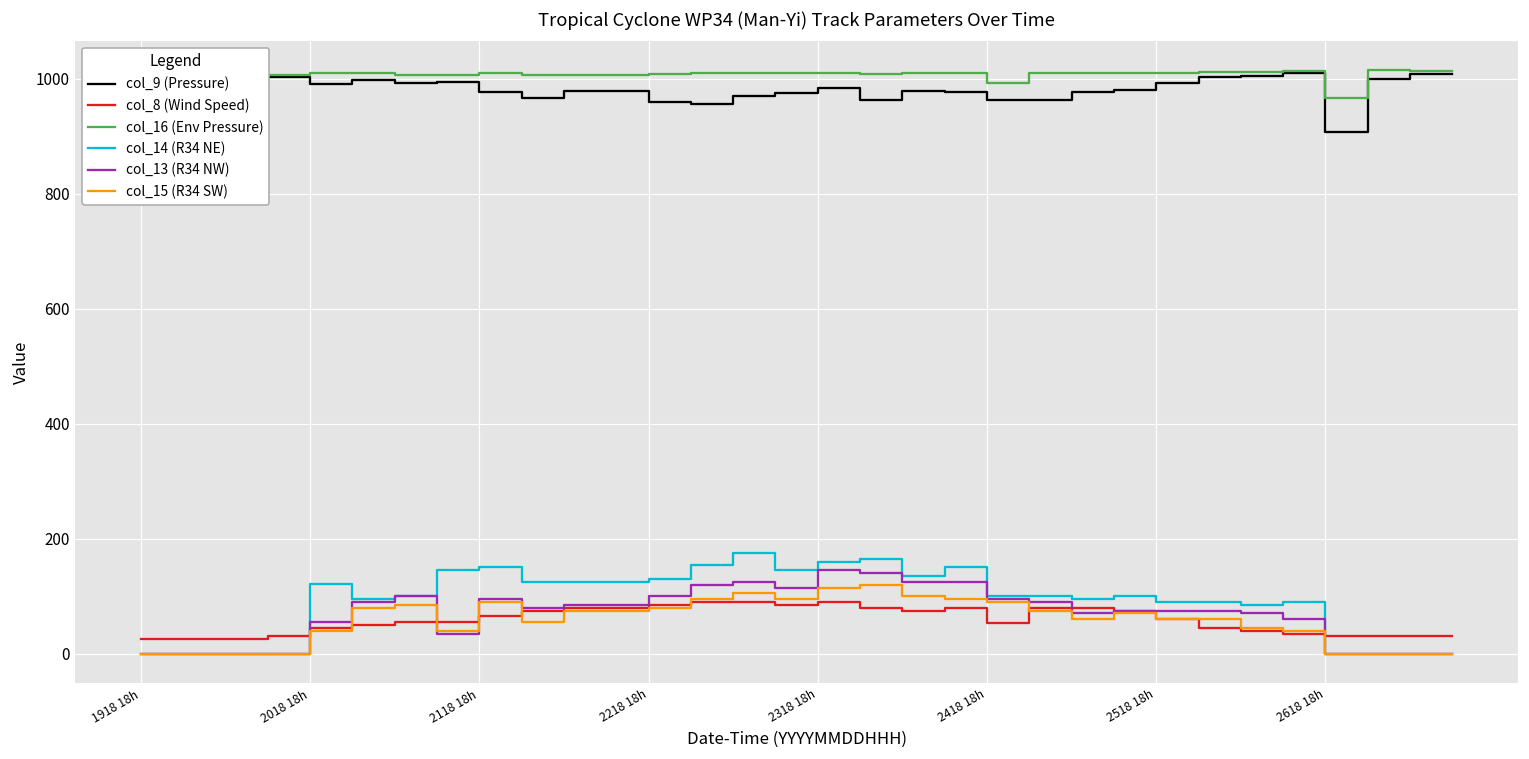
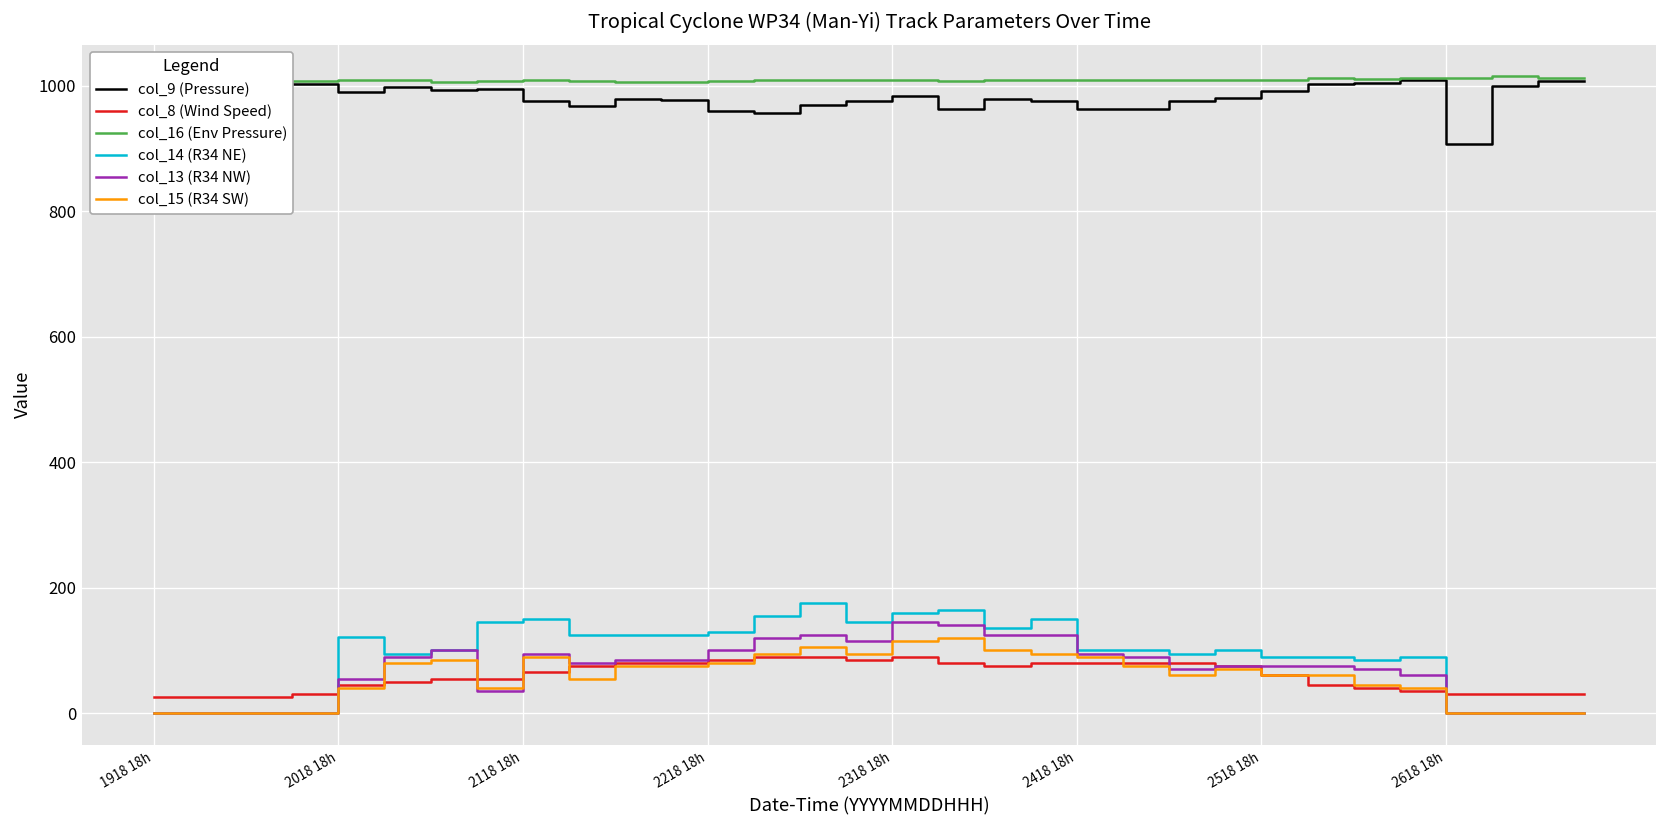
  {
    "col_9 (Pressure)": {
      "2018 18h": 990,
      "2118 18h": 980,
      "2218 18h": 960,
      "2318 18h": 980,
      "2418 18h": 960,
      "2518 18h": 990,
      "2618 18h": 910
    },
    "col_8 (Wind Speed)": {
      "1918 18h": 30,
      "2018 18h": 50,
      "2118 18h": 70,
      "2218 18h": 90,
      "2318 18h": 90,
-     "2418 18h": 50,
+     "2418 18h": 80,
      "2618 18h": 30
    },
    "col_16 (Env Pressure)": {
      "2018 18h": 1010,
      "2118 18h": 1010,
      "2218 18h": 1010,
      "2318 18h": 1010,
-     "2418 18h": 990,
+     "2418 18h": 1010,
      "2518 18h": 1010,
-     "2618 18h": 970
+     "2618 18h": 1010
    },
    "col_14 (R34 NE)": {
      "2018 18h": 120,
      "2118 18h": 150,
      "2218 18h": 130,
      "2318 18h": 160,
      "2418 18h": 100,
      "2518 18h": 90
    },
    "col_13 (R34 NW)": {
      "2018 18h": 60,
      "2118 18h": 100,
      "2218 18h": 100,
      "2318 18h": 150,
      "2418 18h": 100,
      "2518 18h": 80
    },
    "col_15 (R34 SW)": {
      "2018 18h": 40,
      "2118 18h": 90,
      "2218 18h": 80,
      "2318 18h": 120,
      "2418 18h": 90
    }
  }
